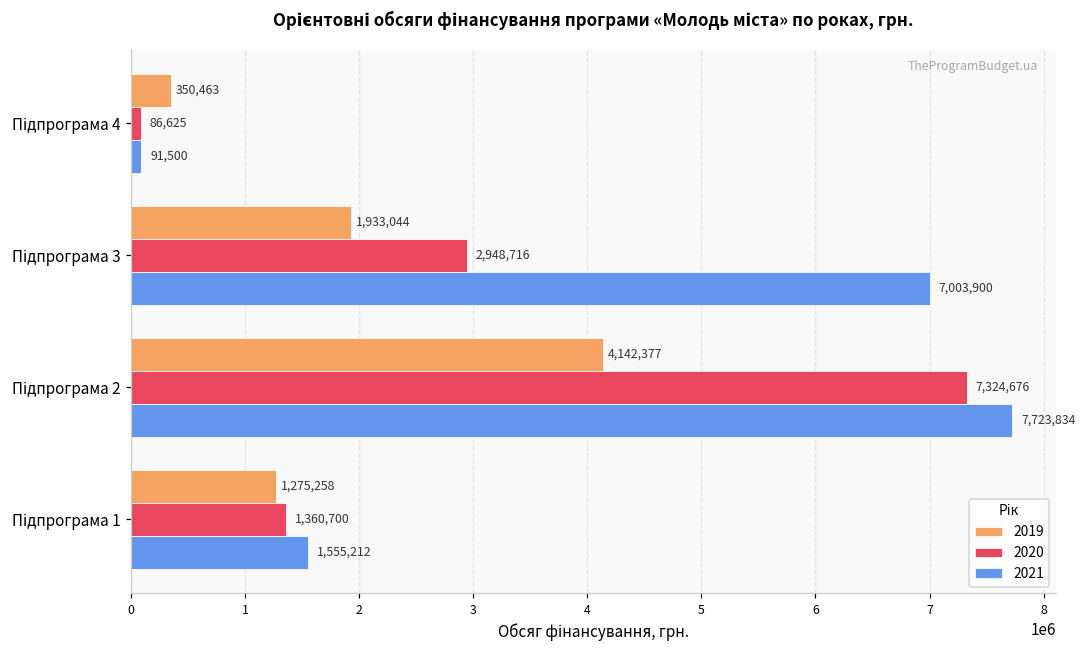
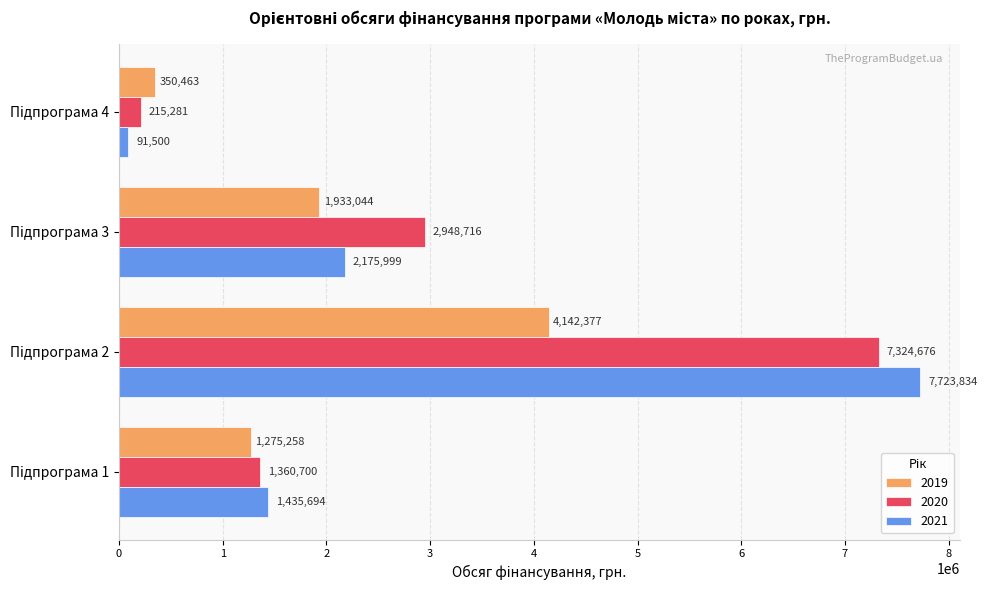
  {
    "2019": {
      "Підпрограма 4": "350,463",
      "Підпрограма 3": "1,933,044",
      "Підпрограма 2": "4,142,377",
      "Підпрограма 1": "1,275,258"
    },
    "2020": {
-     "Підпрограма 4": "86,625",
+     "Підпрограма 4": "215,281",
      "Підпрограма 3": "2,948,716",
      "Підпрограма 2": "7,324,676",
      "Підпрограма 1": "1,360,700"
    },
    "2021": {
      "Підпрограма 4": "91,500",
-     "Підпрограма 3": "7,003,900",
+     "Підпрограма 3": "2,175,999",
      "Підпрограма 2": "7,723,834",
-     "Підпрограма 1": "1,555,212"
+     "Підпрограма 1": "1,435,694"
    }
  }
